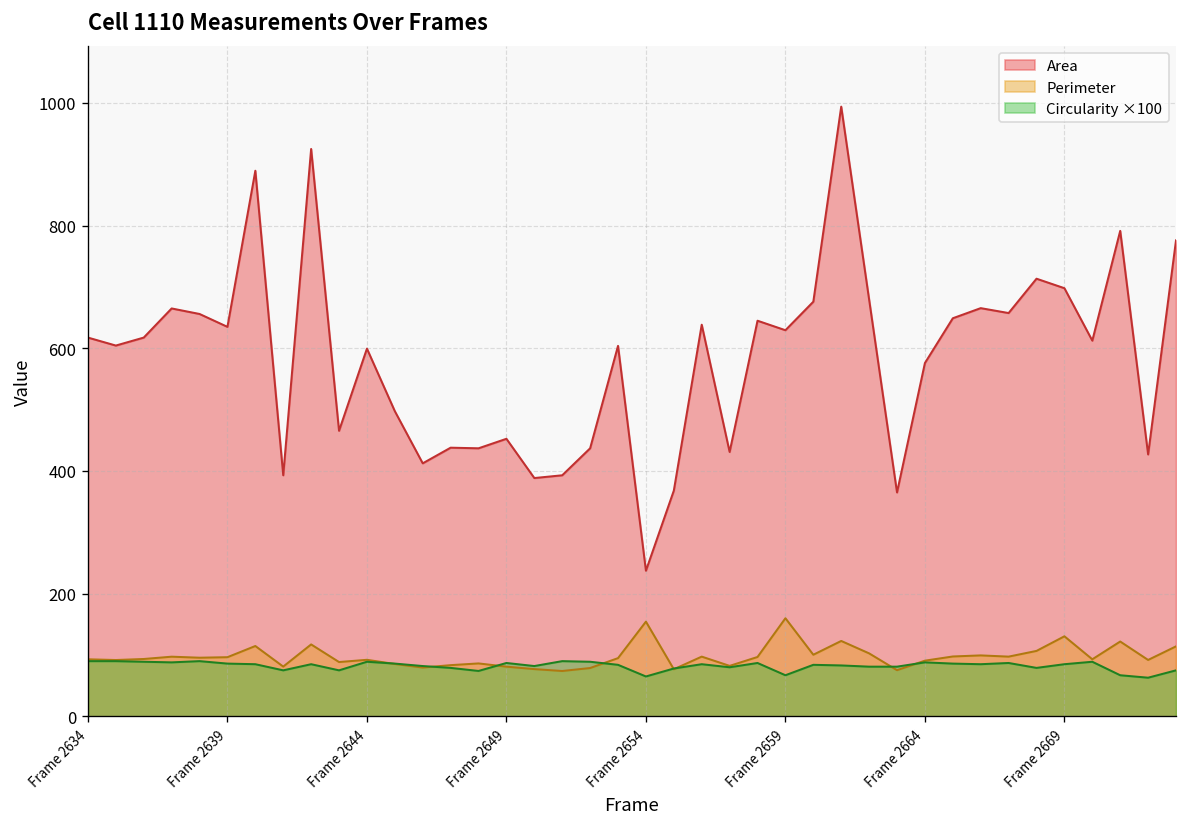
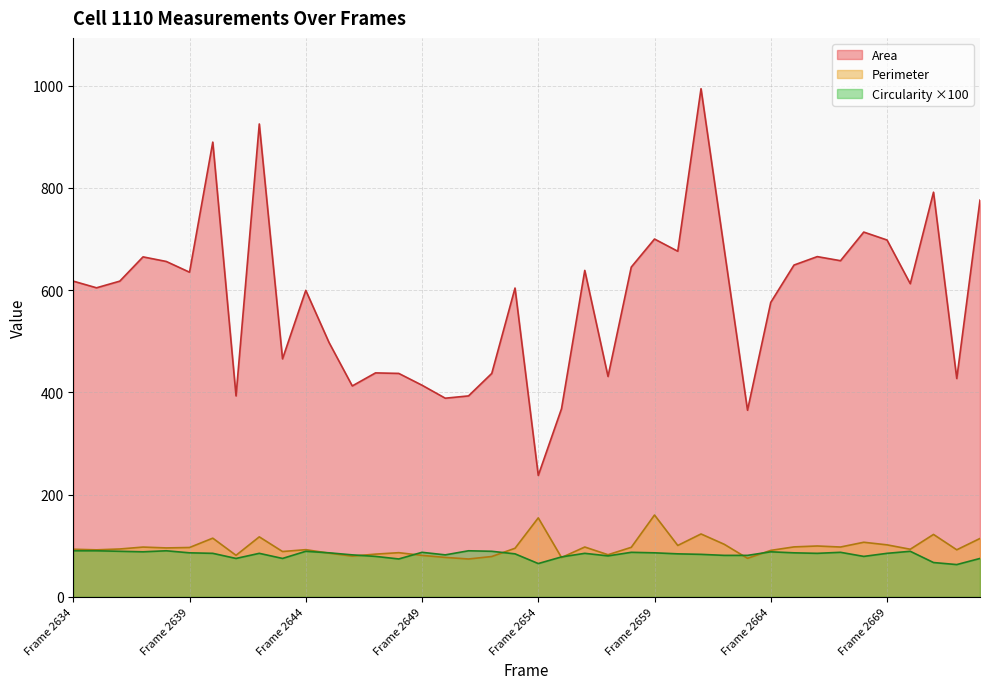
  {
    "Area": {
      "Frame 2634": 620,
      "Frame 2639": 640,
      "Frame 2644": 600,
-     "Frame 2649": 450,
+     "Frame 2649": 410,
      "Frame 2654": 240,
-     "Frame 2659": 630,
+     "Frame 2659": 700,
      "Frame 2664": 580,
      "Frame 2669": 700
    },
    "Perimeter": {
      "Frame 2639": 100,
      "Frame 2649": 80,
      "Frame 2654": 150,
      "Frame 2659": 160,
-     "Frame 2669": 130
+     "Frame 2669": 100
    },
    "Circularity ×100": {
      "Frame 2639": 90,
      "Frame 2649": 90,
      "Frame 2654": 70,
-     "Frame 2659": 70,
+     "Frame 2659": 90,
      "Frame 2669": 90
    }
  }
